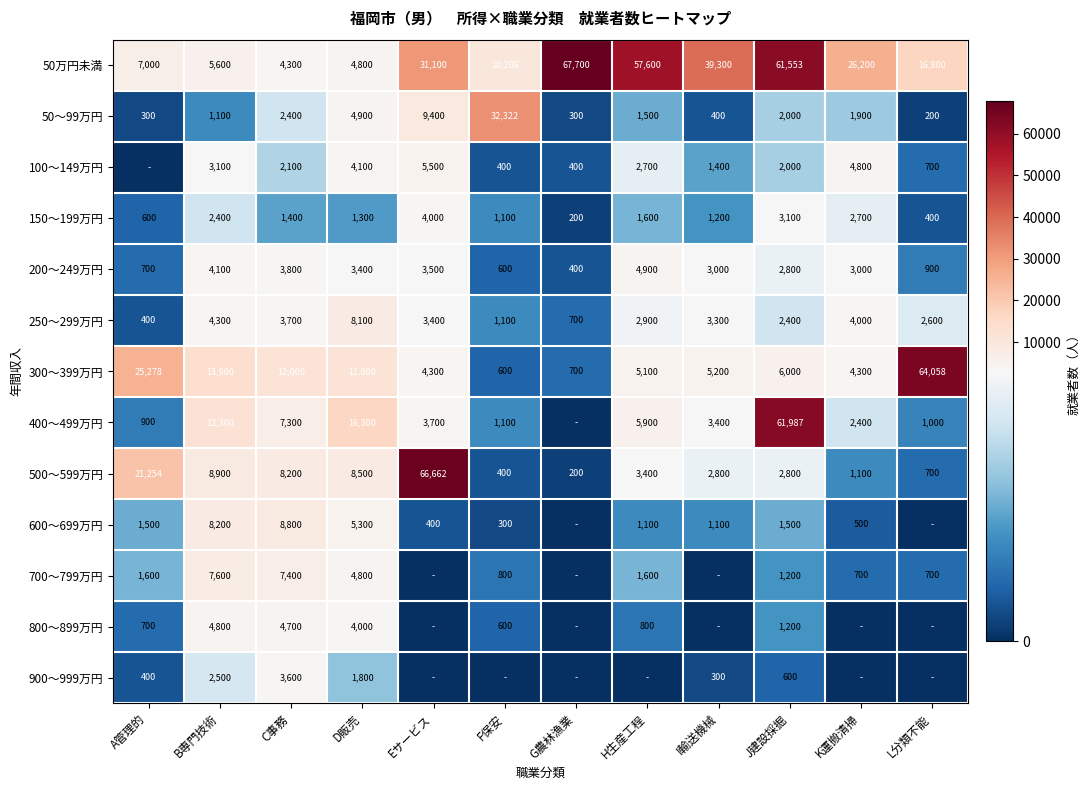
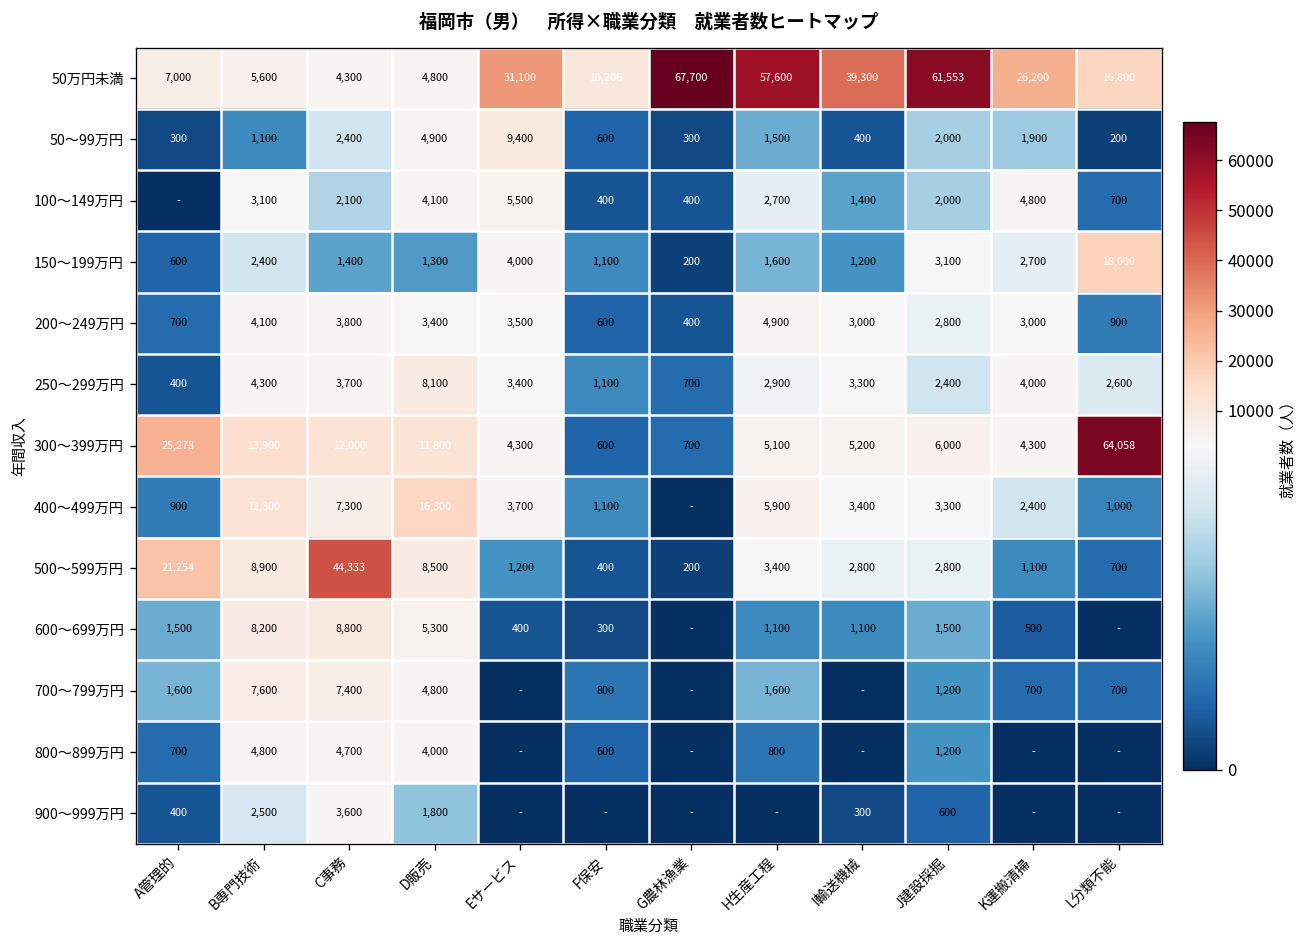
  {
    "50万円未満": {
      "A管理的": "7,000",
      "B専門技術": "5,600",
      "C事務": "4,300",
      "D販売": "4,800",
      "Eサービス": "31,100",
      "G農林漁業": "67,700",
      "H生産工程": "57,600",
      "I輸送機械": "39,300",
      "J建設採掘": "61,553",
      "K運搬清掃": "26,200",
      "L分類不能": "16,800"
    },
    "50～99万円": {
      "A管理的": "300",
      "B専門技術": "1,100",
      "C事務": "2,400",
      "D販売": "4,900",
      "Eサービス": "9,400",
-     "F保安": "32,322",
+     "F保安": "600",
      "G農林漁業": "300",
      "H生産工程": "1,500",
      "I輸送機械": "400",
      "J建設採掘": "2,000",
      "K運搬清掃": "1,900",
      "L分類不能": "200"
    },
    "100～149万円": {
      "B専門技術": "3,100",
      "C事務": "2,100",
      "D販売": "4,100",
      "Eサービス": "5,500",
      "F保安": "400",
      "G農林漁業": "400",
      "H生産工程": "2,700",
      "I輸送機械": "1,400",
      "J建設採掘": "2,000",
      "K運搬清掃": "4,800",
      "L分類不能": "700"
    },
    "150～199万円": {
      "A管理的": "600",
      "B専門技術": "2,400",
      "C事務": "1,400",
      "D販売": "1,300",
      "Eサービス": "4,000",
      "F保安": "1,100",
      "G農林漁業": "200",
      "H生産工程": "1,600",
      "I輸送機械": "1,200",
      "J建設採掘": "3,100",
      "K運搬清掃": "2,700",
-     "L分類不能": "400"
+     "L分類不能": "18,000"
    },
    "200～249万円": {
      "A管理的": "700",
      "B専門技術": "4,100",
      "C事務": "3,800",
      "D販売": "3,400",
      "Eサービス": "3,500",
      "F保安": "600",
      "G農林漁業": "400",
      "H生産工程": "4,900",
      "I輸送機械": "3,000",
      "J建設採掘": "2,800",
      "K運搬清掃": "3,000",
      "L分類不能": "900"
    },
    "250～299万円": {
      "A管理的": "400",
      "B専門技術": "4,300",
      "C事務": "3,700",
      "D販売": "8,100",
      "Eサービス": "3,400",
      "F保安": "1,100",
      "G農林漁業": "700",
      "H生産工程": "2,900",
      "I輸送機械": "3,300",
      "J建設採掘": "2,400",
      "K運搬清掃": "4,000",
      "L分類不能": "2,600"
    },
    "300～399万円": {
      "A管理的": "25,278",
      "B専門技術": "13,900",
      "Eサービス": "4,300",
      "F保安": "600",
      "G農林漁業": "700",
      "H生産工程": "5,100",
      "I輸送機械": "5,200",
      "J建設採掘": "6,000",
      "K運搬清掃": "4,300",
      "L分類不能": "64,058"
    },
    "400～499万円": {
      "A管理的": "900",
      "C事務": "7,300",
      "D販売": "16,300",
      "Eサービス": "3,700",
      "F保安": "1,100",
      "H生産工程": "5,900",
      "I輸送機械": "3,400",
-     "J建設採掘": "61,987",
+     "J建設採掘": "3,300",
      "K運搬清掃": "2,400",
      "L分類不能": "1,000"
    },
    "500～599万円": {
      "A管理的": "21,254",
      "B専門技術": "8,900",
-     "C事務": "8,200",
+     "C事務": "44,333",
      "D販売": "8,500",
-     "Eサービス": "66,662",
+     "Eサービス": "1,200",
      "F保安": "400",
      "G農林漁業": "200",
      "H生産工程": "3,400",
      "I輸送機械": "2,800",
      "J建設採掘": "2,800",
      "K運搬清掃": "1,100",
      "L分類不能": "700"
    },
    "600～699万円": {
      "A管理的": "1,500",
      "B専門技術": "8,200",
      "C事務": "8,800",
      "D販売": "5,300",
      "Eサービス": "400",
      "F保安": "300",
      "H生産工程": "1,100",
      "I輸送機械": "1,100",
      "J建設採掘": "1,500",
      "K運搬清掃": "500"
    },
    "700～799万円": {
      "A管理的": "1,600",
      "B専門技術": "7,600",
      "C事務": "7,400",
      "D販売": "4,800",
      "F保安": "800",
      "H生産工程": "1,600",
      "J建設採掘": "1,200",
      "K運搬清掃": "700",
      "L分類不能": "700"
    },
    "800～899万円": {
      "A管理的": "700",
      "B専門技術": "4,800",
      "C事務": "4,700",
      "D販売": "4,000",
      "F保安": "600",
      "H生産工程": "800",
      "J建設採掘": "1,200"
    },
    "900～999万円": {
      "A管理的": "400",
      "B専門技術": "2,500",
      "C事務": "3,600",
      "D販売": "1,800",
      "I輸送機械": "300",
      "J建設採掘": "600"
    }
  }
